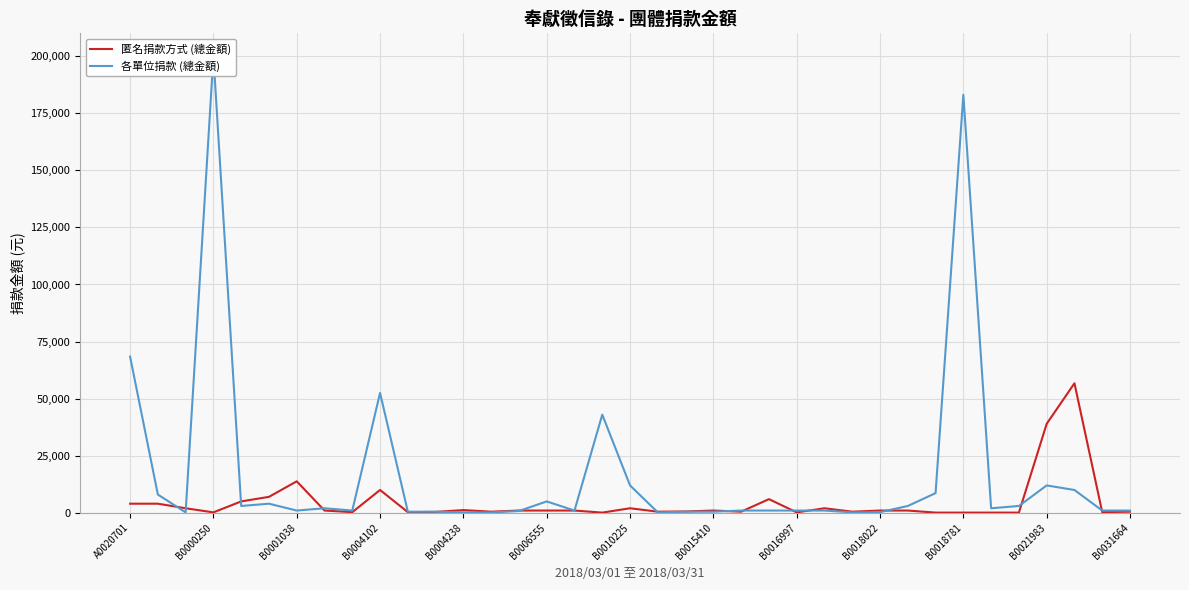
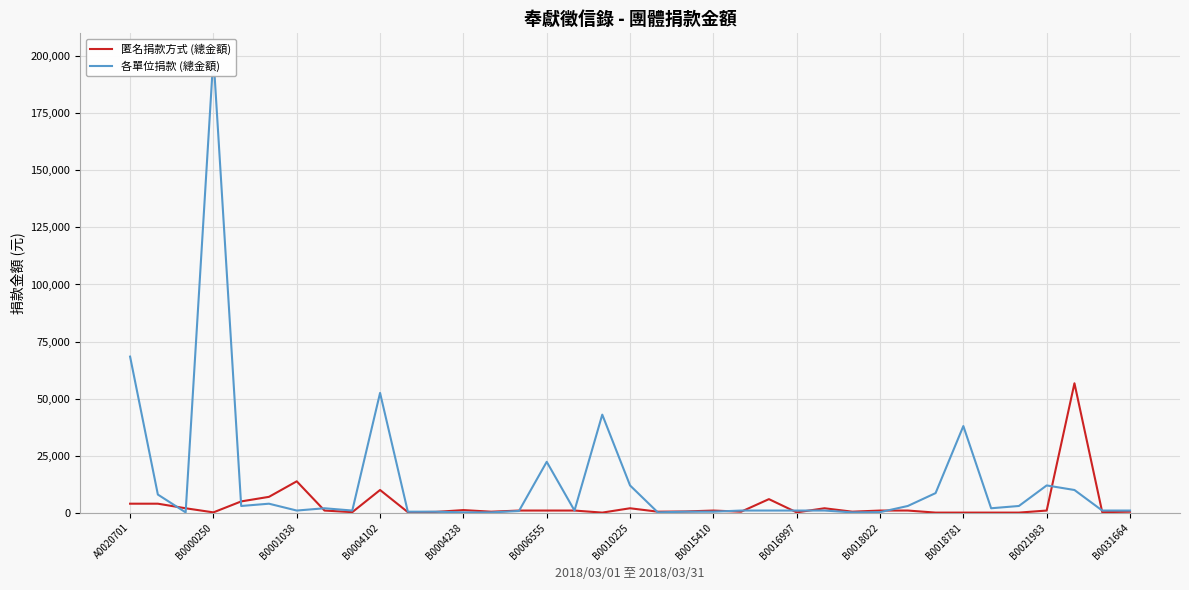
  {
    "匿名捐款方式 (總金額)": {
      "A0020701": "4,000",
      "B0000250": "0",
      "B0001038": "14,000",
      "B0004102": "10,000",
      "B0006555": "1,000",
      "B0010225": "2,000",
      "B0018781": "0",
-     "B0021983": "39,000"
+     "B0021983": "1,000"
    },
    "各單位捐款 (總金額)": {
      "A0020701": "68,000",
      "B0001038": "1,000",
      "B0004102": "53,000",
-     "B0006555": "5,000",
+     "B0006555": "22,000",
      "B0010225": "12,000",
-     "B0018781": "183,000",
+     "B0018781": "38,000",
      "B0021983": "12,000"
    }
  }
